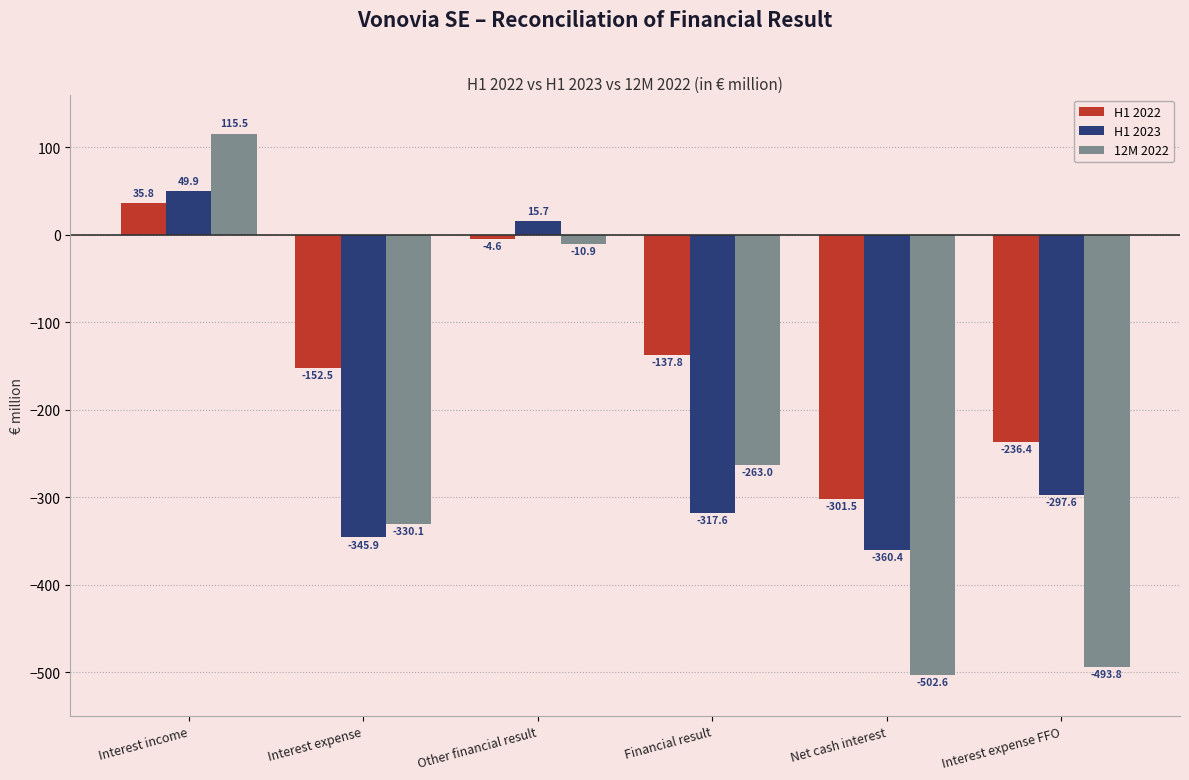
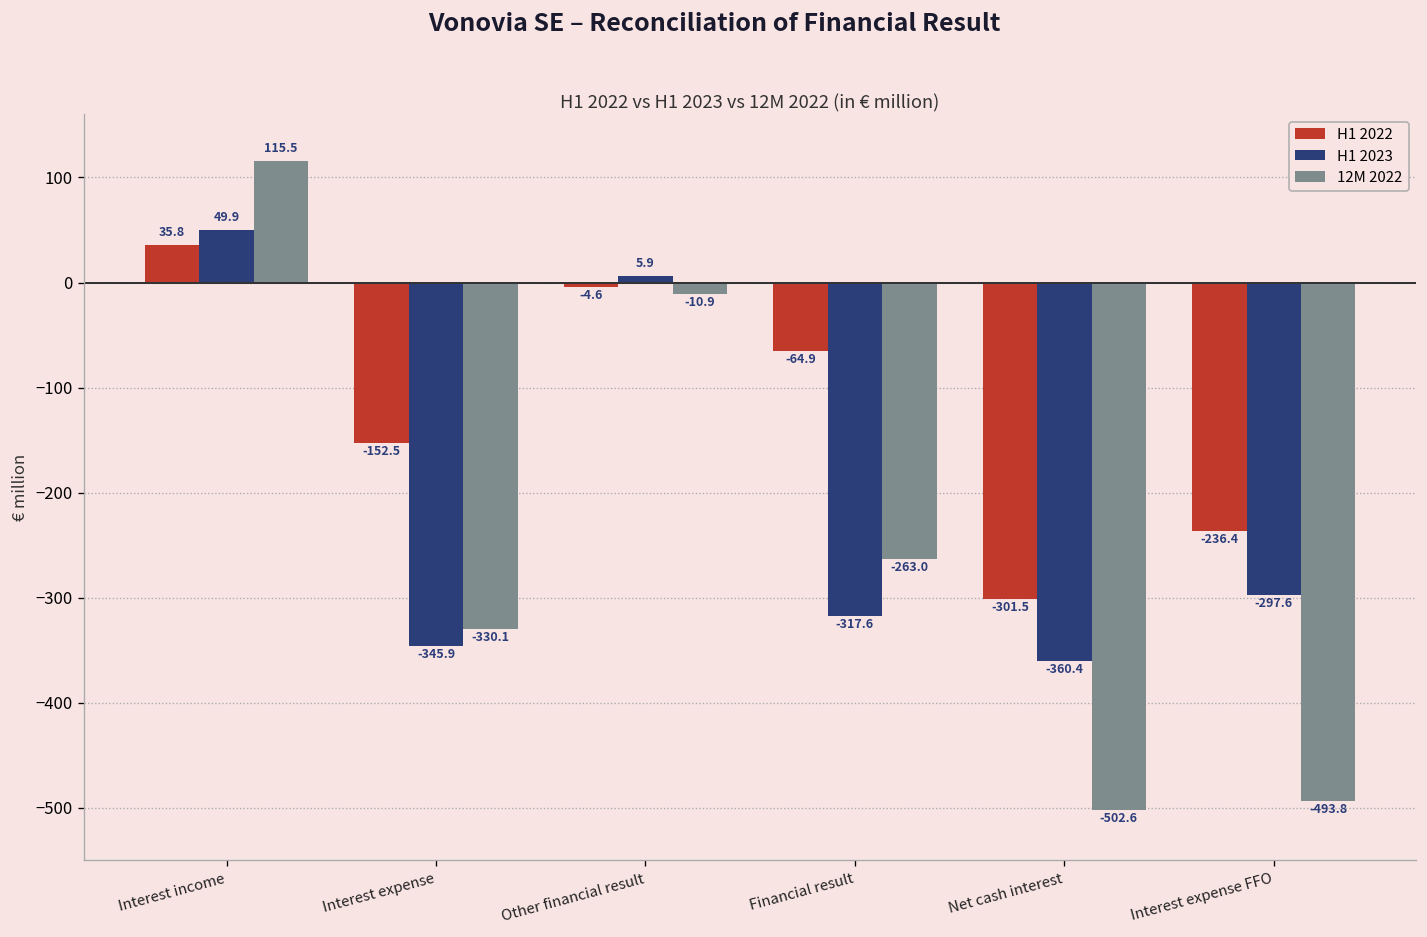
  {
    "H1 2022": {
      "Interest income": 35.8,
      "Interest expense": -152.5,
      "Other financial result": -4.6,
-     "Financial result": -137.8,
+     "Financial result": -64.9,
      "Net cash interest": -301.5,
      "Interest expense FFO": -236.4
    },
    "H1 2023": {
      "Interest income": 49.9,
      "Interest expense": -345.9,
-     "Other financial result": 15.7,
+     "Other financial result": 5.9,
      "Financial result": -317.6,
      "Net cash interest": -360.4,
      "Interest expense FFO": -297.6
    },
    "12M 2022": {
      "Interest income": 115.5,
      "Interest expense": -330.1,
      "Other financial result": -10.9,
      "Financial result": -263.0,
      "Net cash interest": -502.6,
      "Interest expense FFO": -493.8
    }
  }
